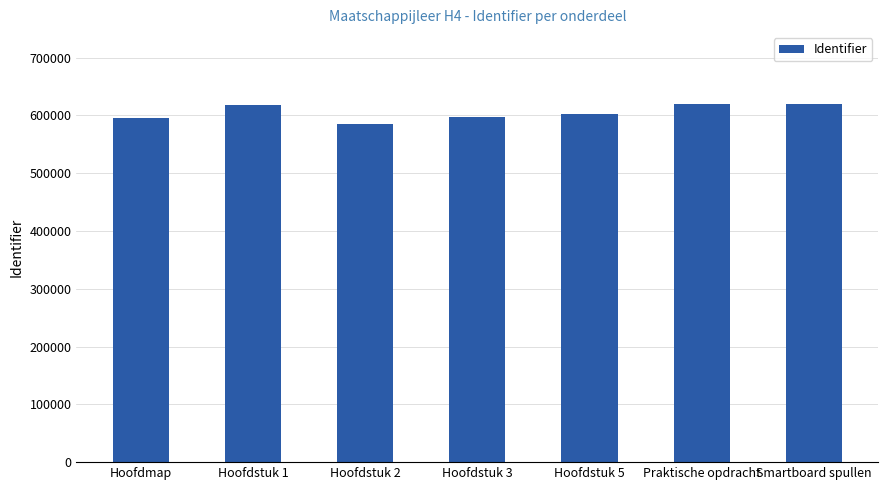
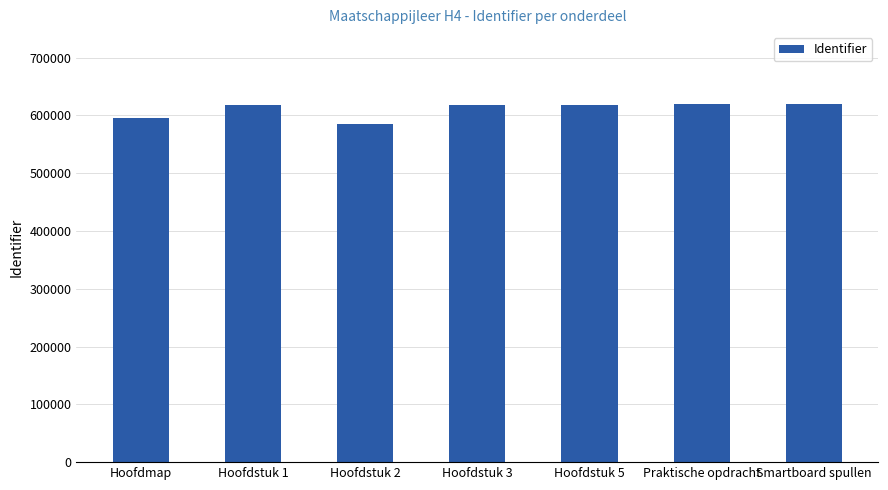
  {
    "Hoofdmap": 600000,
    "Hoofdstuk 1": 620000,
    "Hoofdstuk 2": 580000,
-   "Hoofdstuk 3": 600000,
-   "Hoofdstuk 5": 600000,
+   "Hoofdstuk 3": 620000,
+   "Hoofdstuk 5": 620000,
    "Praktische opdracht": 620000,
    "Smartboard spullen": 620000
  }
